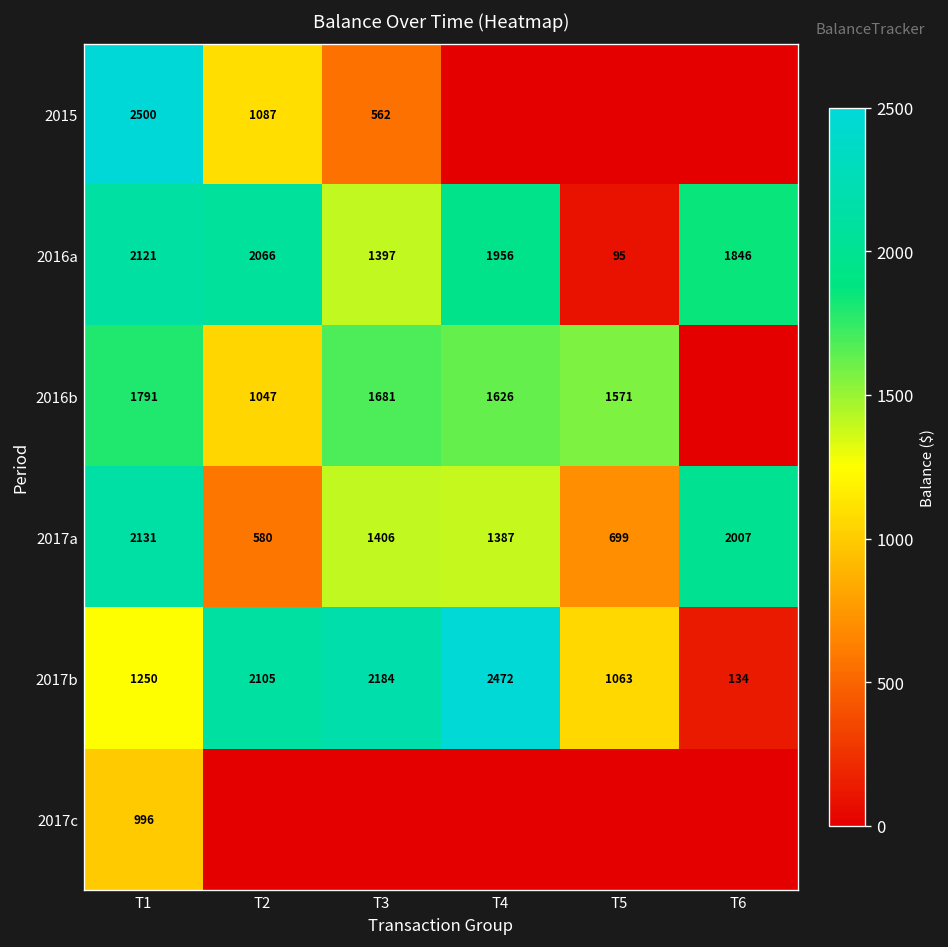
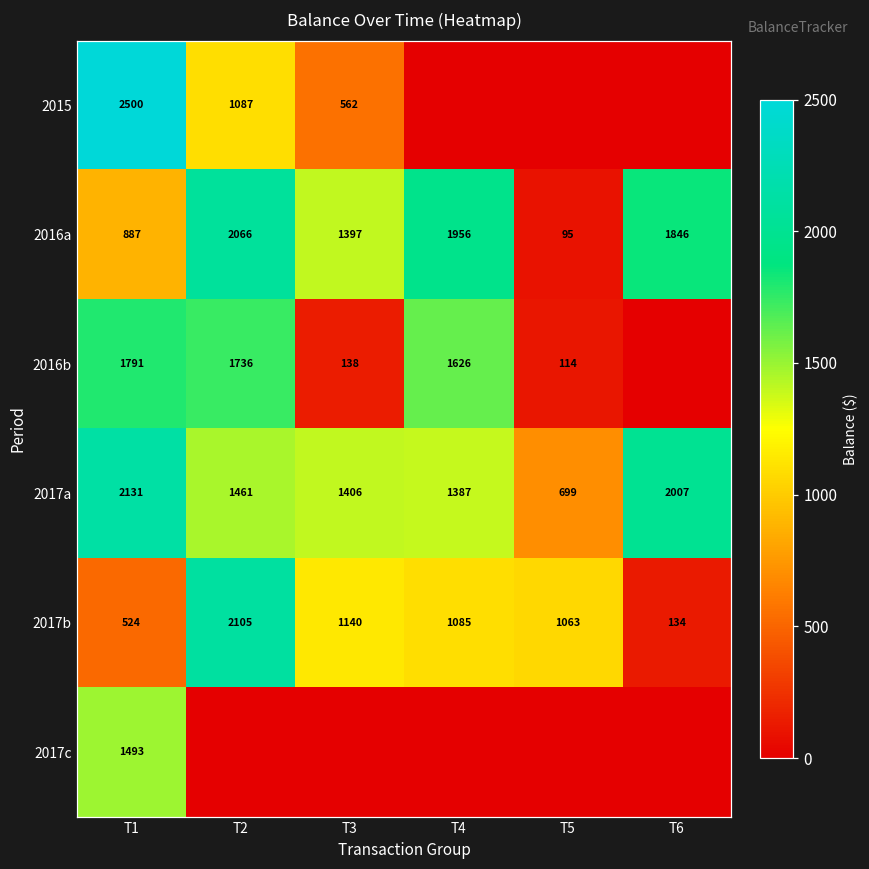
  {
    "2015": {
      "T1": 2500,
      "T2": 1087,
      "T3": 562
    },
    "2016a": {
-     "T1": 2121,
+     "T1": 887,
      "T2": 2066,
      "T3": 1397,
      "T4": 1956,
      "T5": 95,
      "T6": 1846
    },
    "2016b": {
      "T1": 1791,
-     "T2": 1047,
-     "T3": 1681,
+     "T2": 1736,
+     "T3": 138,
      "T4": 1626,
-     "T5": 1571
+     "T5": 114
    },
    "2017a": {
      "T1": 2131,
-     "T2": 580,
+     "T2": 1461,
      "T3": 1406,
      "T4": 1387,
      "T5": 699,
      "T6": 2007
    },
    "2017b": {
-     "T1": 1250,
+     "T1": 524,
      "T2": 2105,
-     "T3": 2184,
-     "T4": 2472,
+     "T3": 1140,
+     "T4": 1085,
      "T5": 1063,
      "T6": 134
    },
    "2017c": {
-     "T1": 996
+     "T1": 1493
    }
  }
